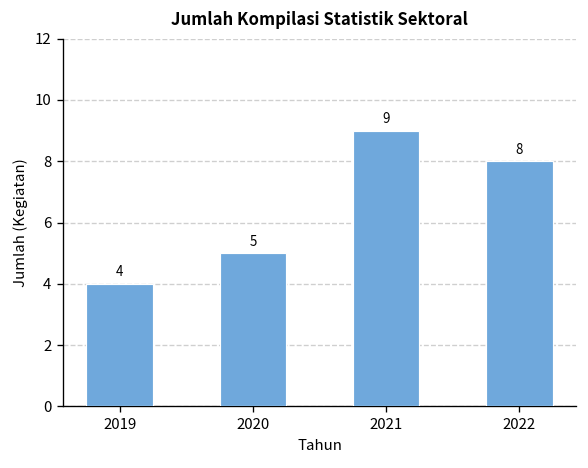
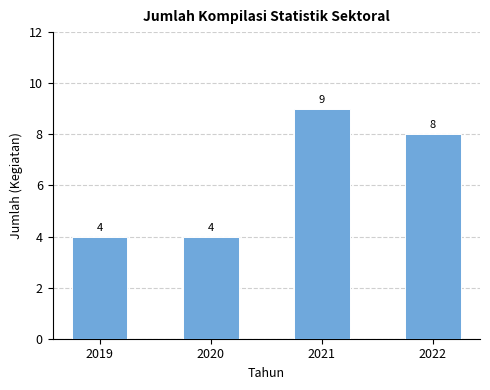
  {
    "2019": 4,
-   "2020": 5,
+   "2020": 4,
    "2021": 9,
    "2022": 8
  }
